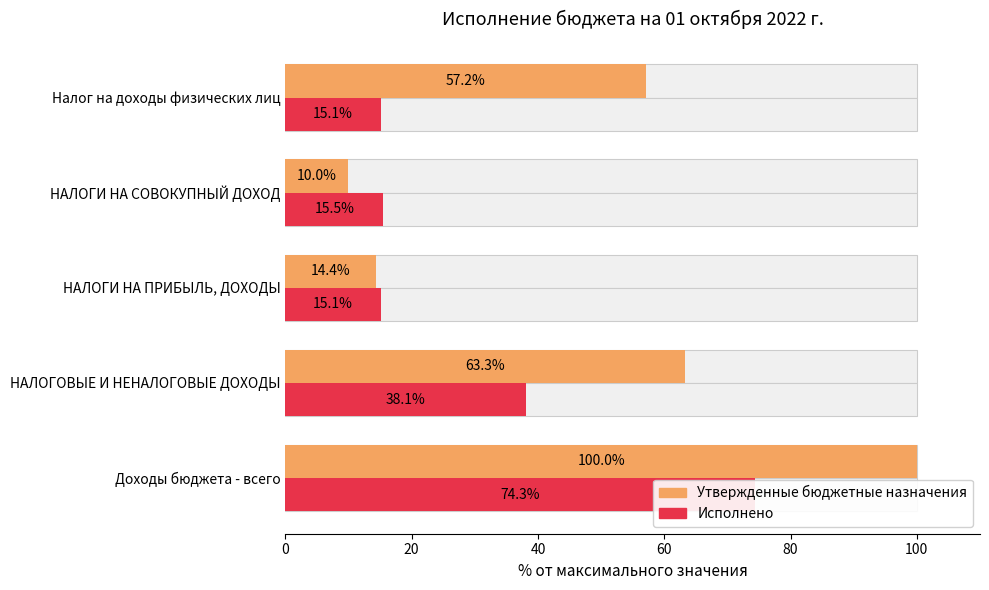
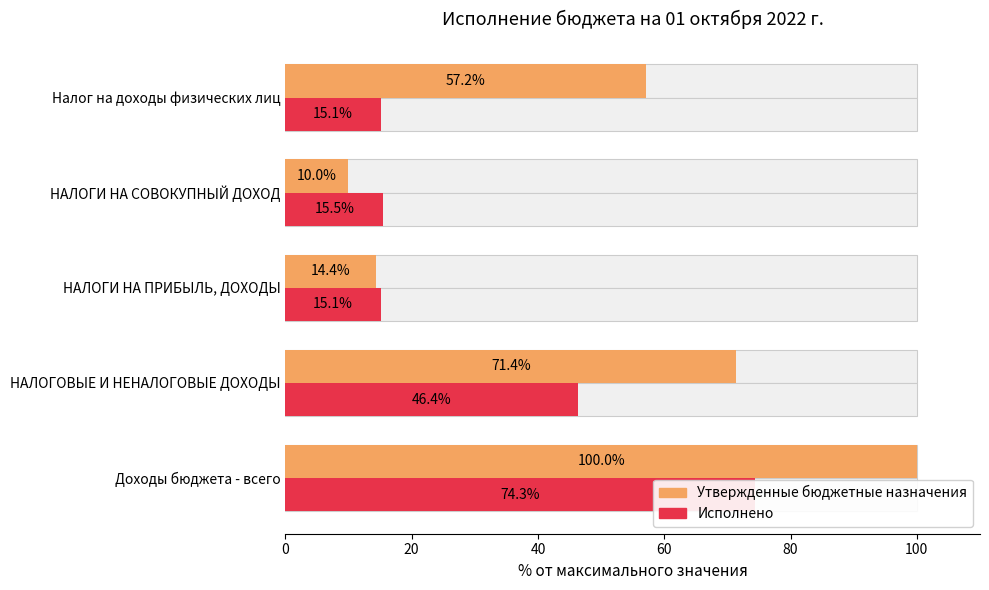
  {
    "Утвержденные бюджетные назначения": {
-     "НАЛОГОВЫЕ И НЕНАЛОГОВЫЕ ДОХОДЫ": "63.3%",
+     "НАЛОГОВЫЕ И НЕНАЛОГОВЫЕ ДОХОДЫ": "71.4%",
      "Доходы бюджета - всего": "100.0%"
    },
    "Исполнено": {
-     "НАЛОГОВЫЕ И НЕНАЛОГОВЫЕ ДОХОДЫ": "38.1%"
+     "НАЛОГОВЫЕ И НЕНАЛОГОВЫЕ ДОХОДЫ": "46.4%"
    }
  }
